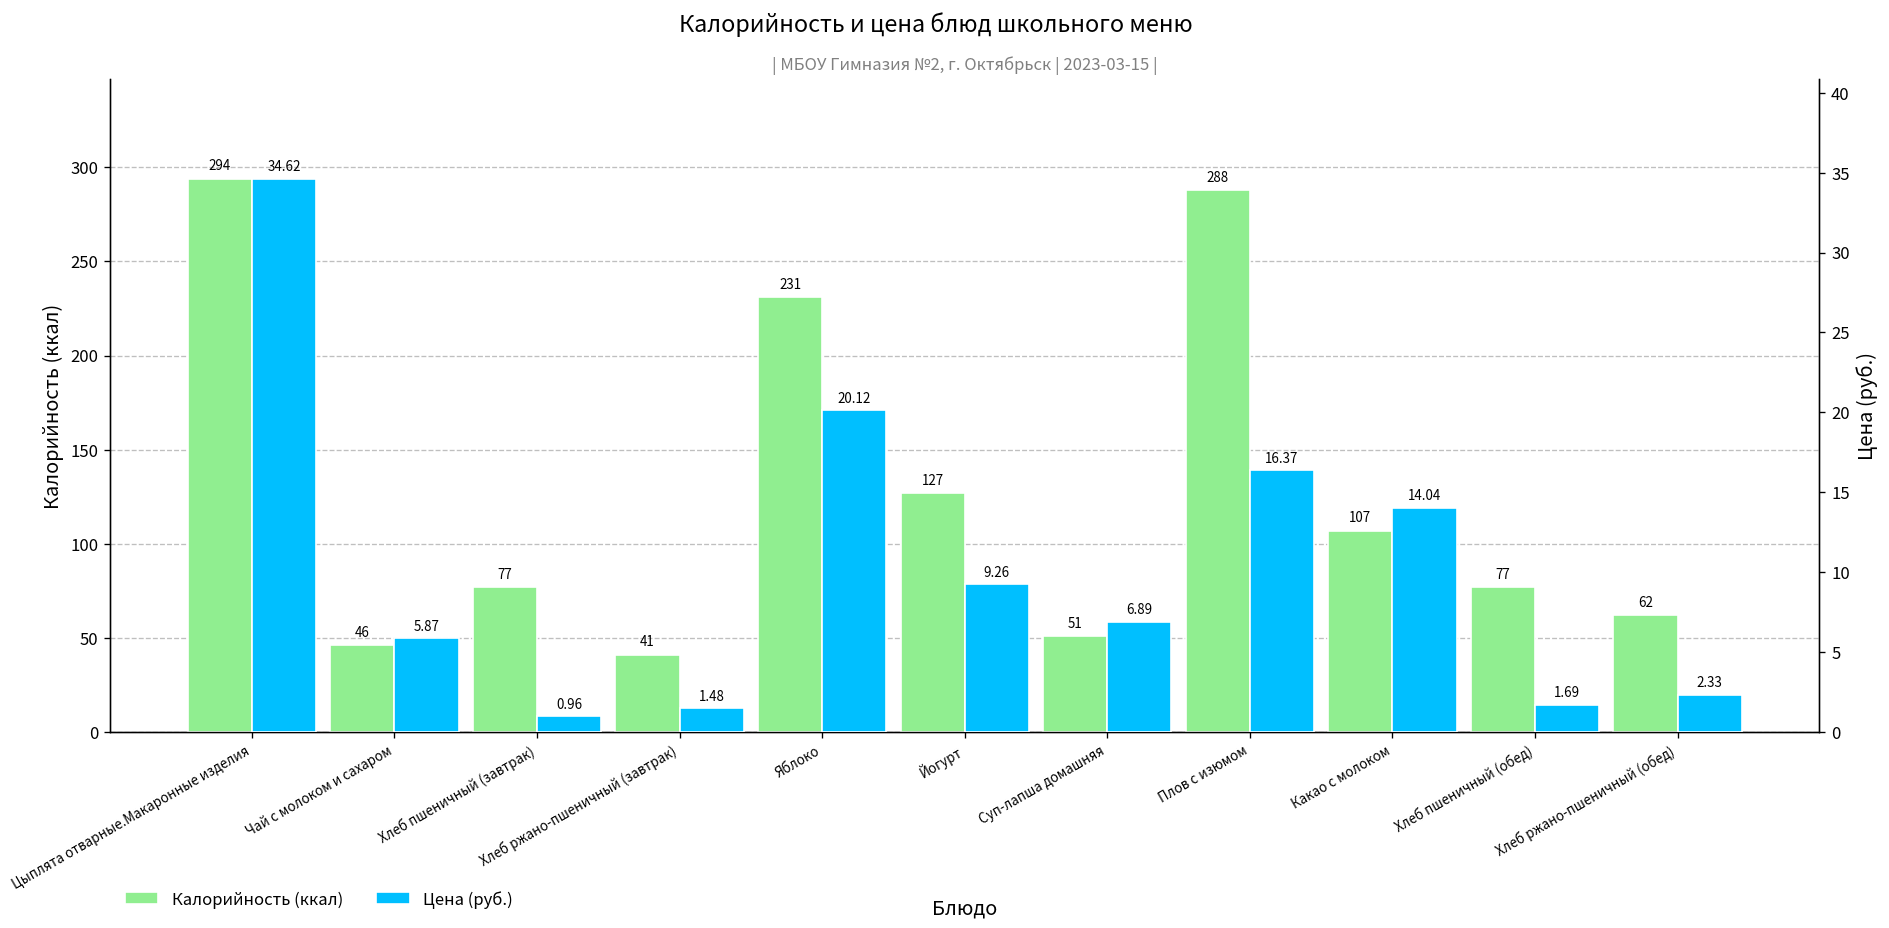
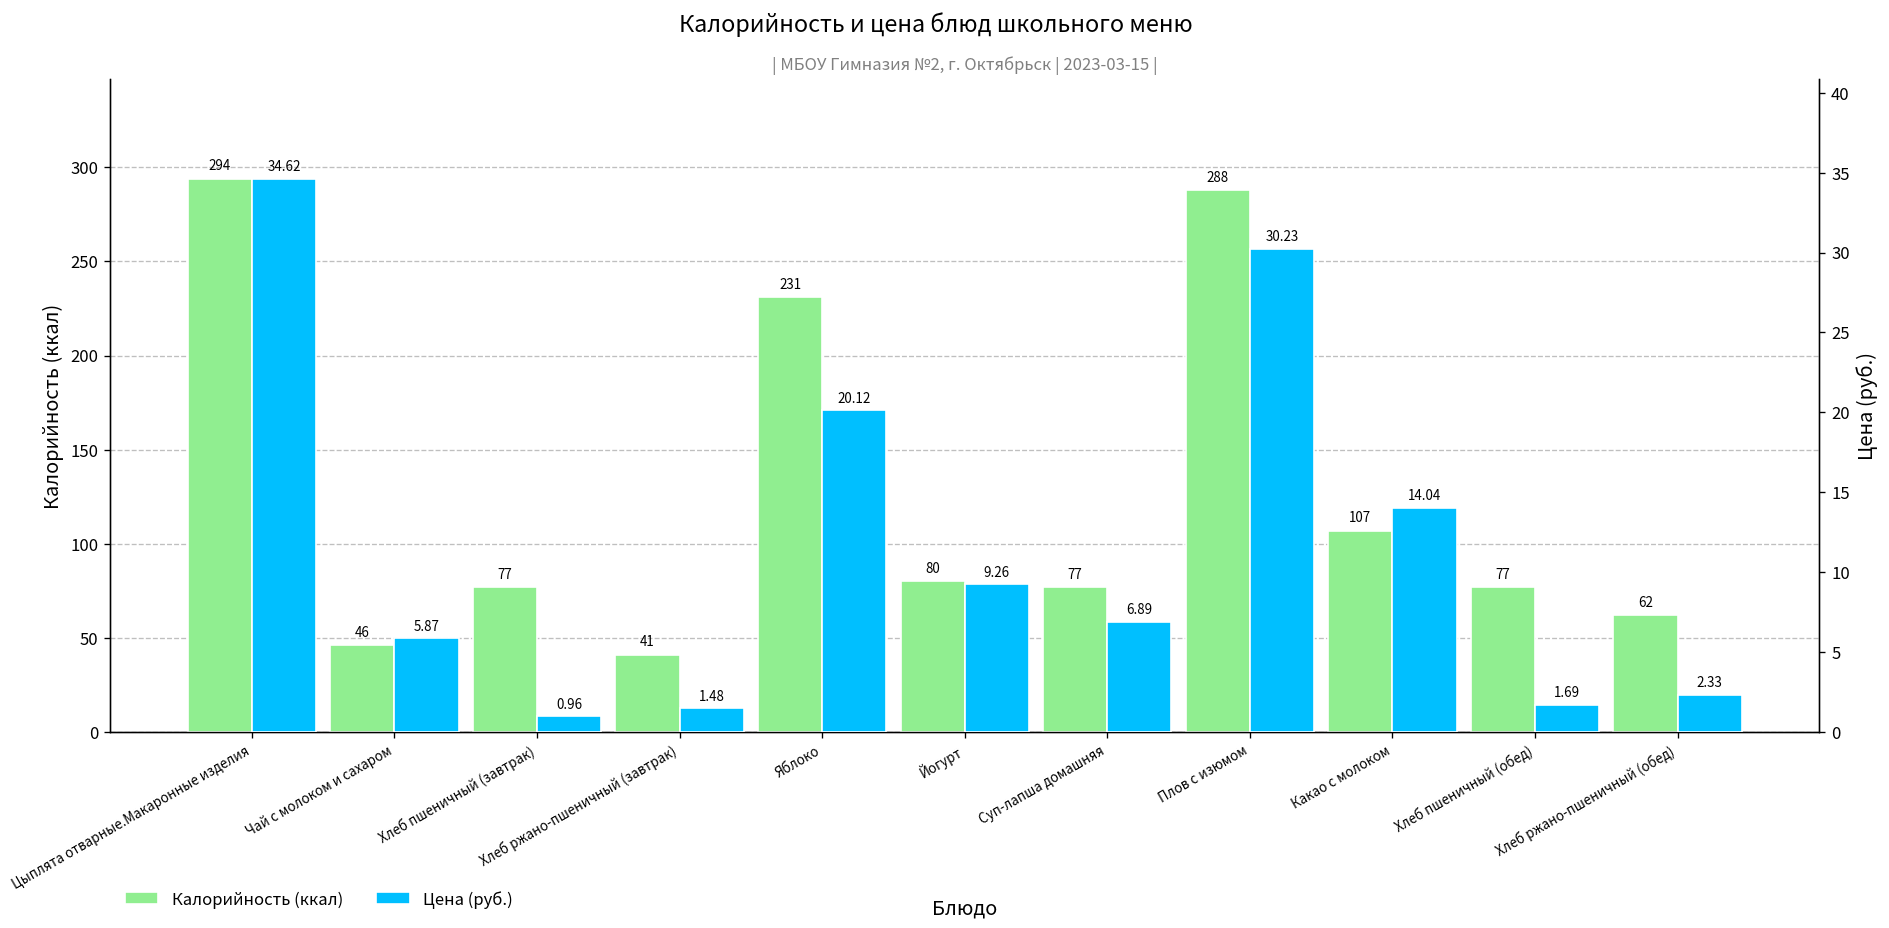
  {
    "Калорийность (ккал)": {
      "Цыплята отварные.Макаронные изделия": 294,
      "Чай с молоком и сахаром": 46,
      "Хлеб пшеничный (завтрак)": 77,
      "Хлеб ржано-пшеничный (завтрак)": 41,
      "Яблоко": 231,
-     "Йогурт": 127,
-     "Суп-лапша домашняя": 51,
+     "Йогурт": 80,
+     "Суп-лапша домашняя": 77,
      "Плов с изюмом": 288,
      "Какао с молоком": 107,
      "Хлеб пшеничный (обед)": 77,
      "Хлеб ржано-пшеничный (обед)": 62
    },
    "Цена (руб.)": {
      "Цыплята отварные.Макаронные изделия": 34.62,
      "Чай с молоком и сахаром": 5.87,
      "Хлеб пшеничный (завтрак)": 0.96,
      "Хлеб ржано-пшеничный (завтрак)": 1.48,
      "Яблоко": 20.12,
      "Йогурт": 9.26,
      "Суп-лапша домашняя": 6.89,
-     "Плов с изюмом": 16.37,
+     "Плов с изюмом": 30.23,
      "Какао с молоком": 14.04,
      "Хлеб пшеничный (обед)": 1.69,
      "Хлеб ржано-пшеничный (обед)": 2.33
    }
  }
